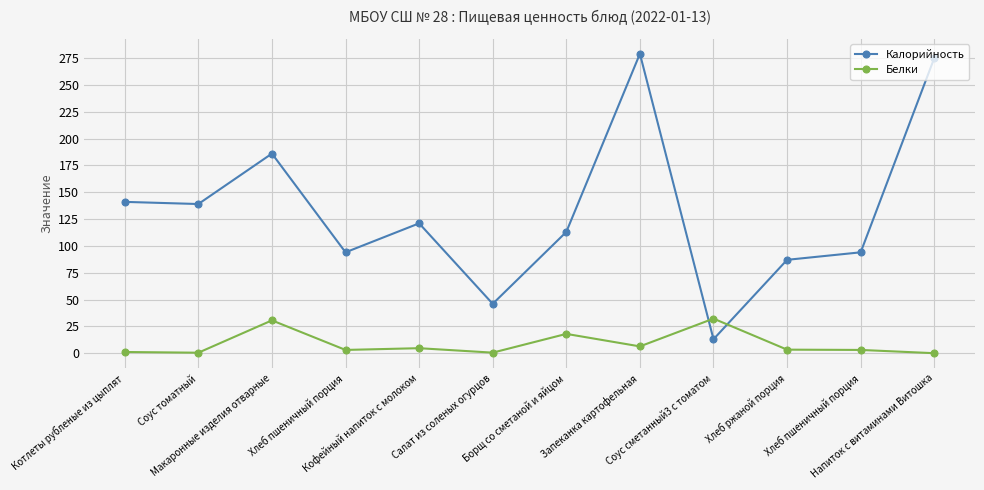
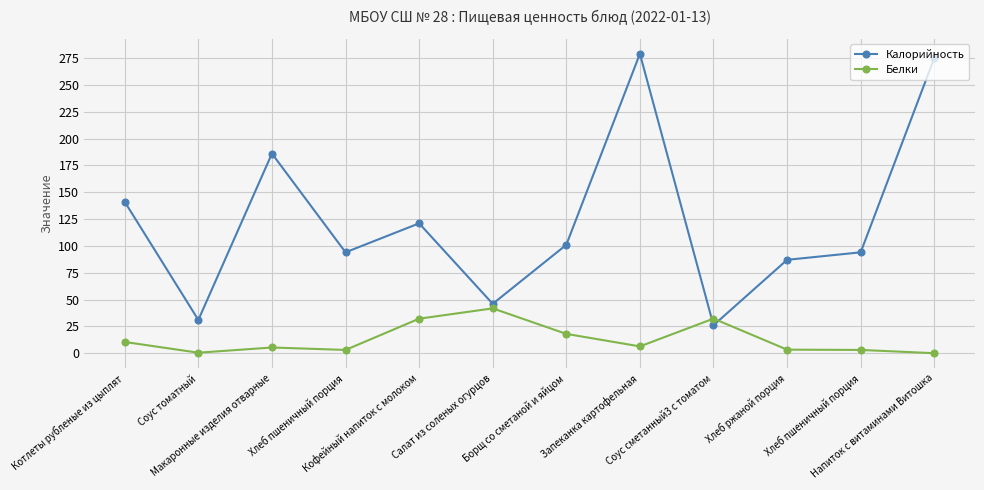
  {
    "Калорийность": {
      "Котлеты рубленые из цыплят": 141,
-     "Соус томатный": 139,
+     "Соус томатный": 31,
      "Макаронные изделия отварные": 186,
      "Кофейный напиток с молоком": 121,
      "Салат из соленых огурцов": 46,
-     "Борщ со сметаной и яйцом": 113,
+     "Борщ со сметаной и яйцом": 101,
      "Запеканка картофельная": 279,
-     "Соус сметанный3 с томатом": 13,
+     "Соус сметанный3 с томатом": 26,
      "Хлеб ржаной порция": 87
    },
    "Белки": {
-     "Котлеты рубленые из цыплят": 1,
+     "Котлеты рубленые из цыплят": 10,
      "Соус томатный": 0,
-     "Макаронные изделия отварные": 31,
-     "Кофейный напиток с молоком": 5,
-     "Салат из соленых огурцов": 1,
+     "Макаронные изделия отварные": 5,
+     "Кофейный напиток с молоком": 32,
+     "Салат из соленых огурцов": 42,
      "Борщ со сметаной и яйцом": 18,
      "Запеканка картофельная": 6,
      "Соус сметанный3 с томатом": 32,
      "Хлеб ржаной порция": 3,
      "Напиток с витаминами Витошка": 0
    }
  }
